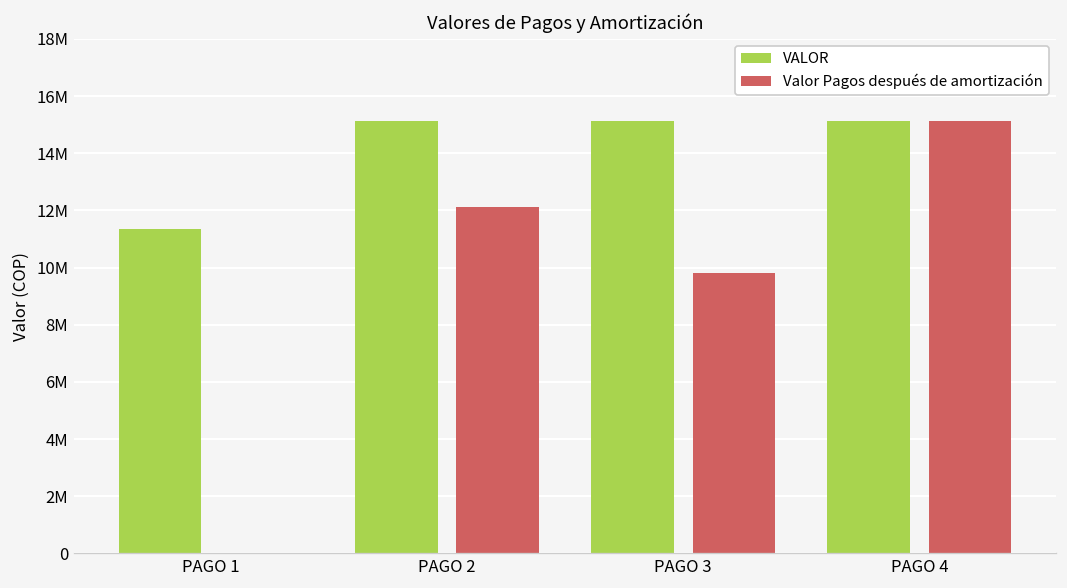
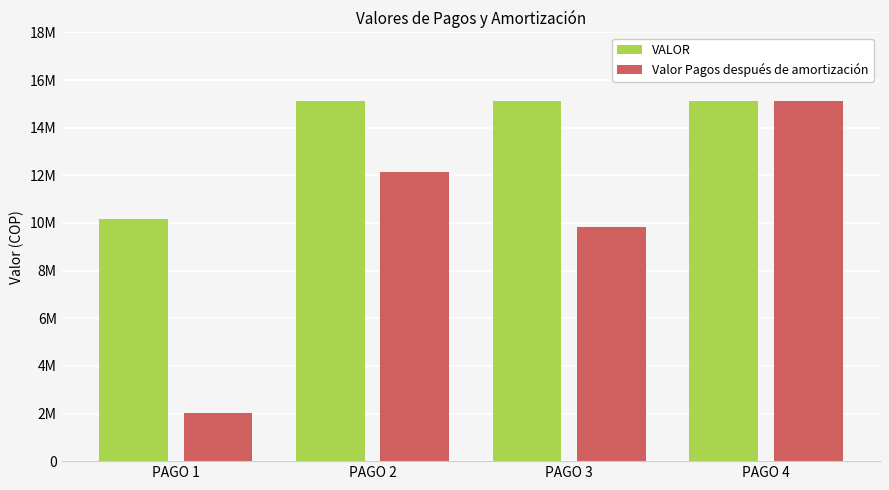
  {
    "VALOR": {
-     "PAGO 1": 11300000,
+     "PAGO 1": 10200000,
      "PAGO 2": 15100000,
      "PAGO 3": 15100000,
      "PAGO 4": 15100000
    },
    "Valor Pagos después de amortización": {
-     "PAGO 1": 0,
+     "PAGO 1": 2000000,
      "PAGO 2": 12100000,
      "PAGO 3": 9800000,
      "PAGO 4": 15100000
    }
  }
